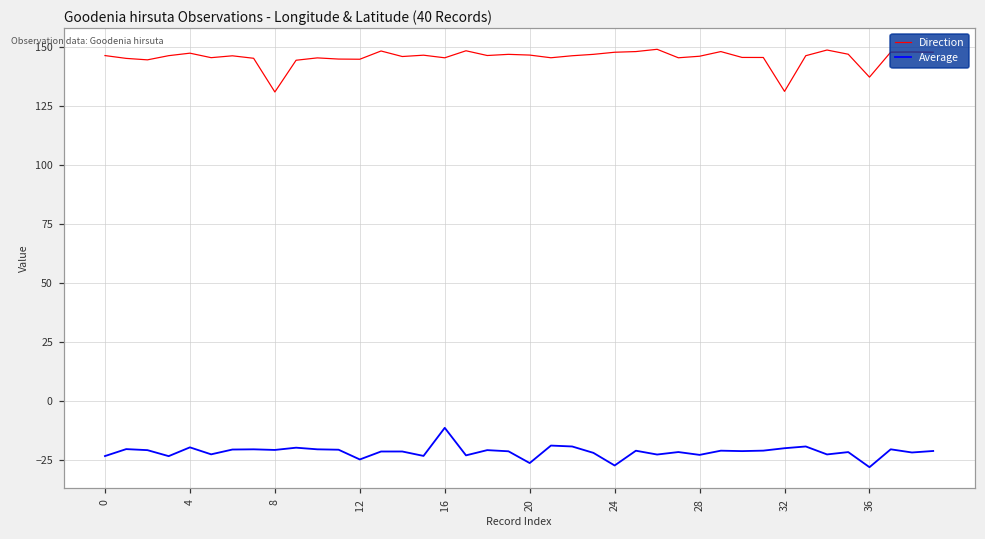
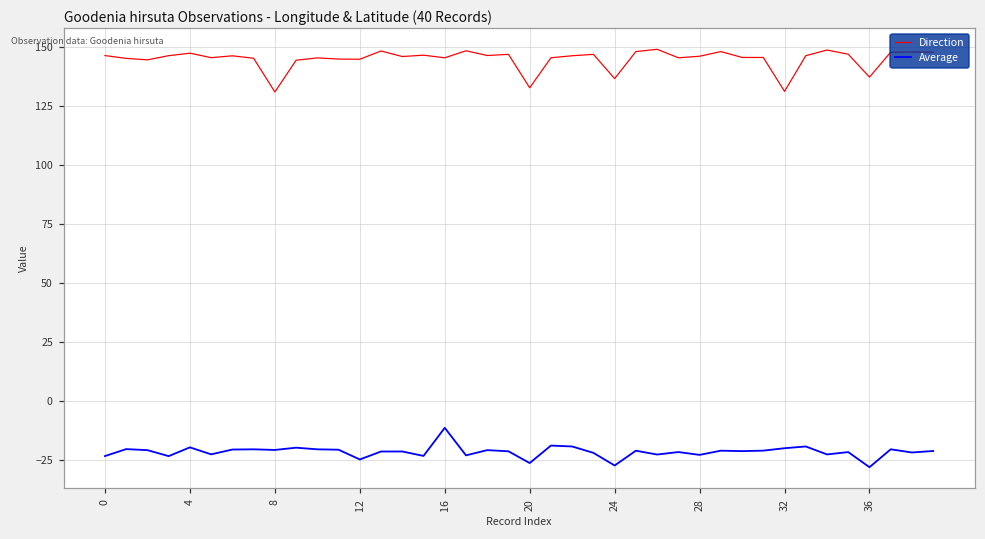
  {
    "Direction": {
      "0": 146,
      "4": 147,
      "8": 131,
      "12": 145,
      "16": 145,
-     "20": 147,
-     "24": 148,
+     "20": 133,
+     "24": 137,
      "28": 146,
      "32": 131,
      "36": 137
    },
    "Average": {
      "0": -23,
      "4": -20,
      "8": -21,
      "12": -25,
      "16": -11,
      "20": -26,
      "24": -27,
      "28": -23,
      "32": -20,
      "36": -28
    }
  }
